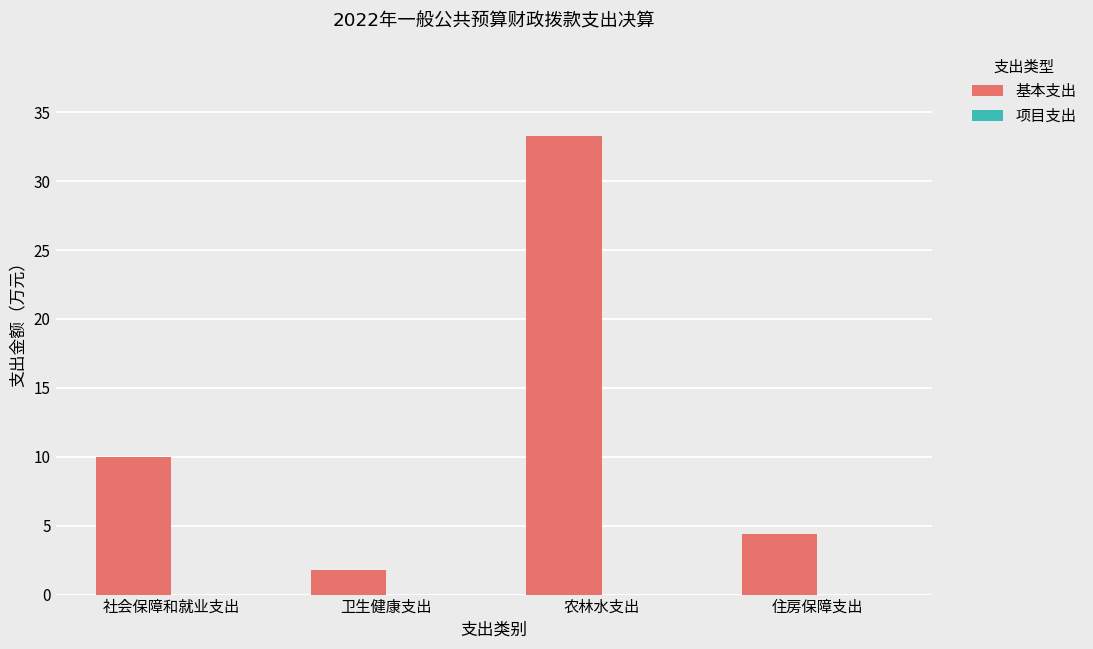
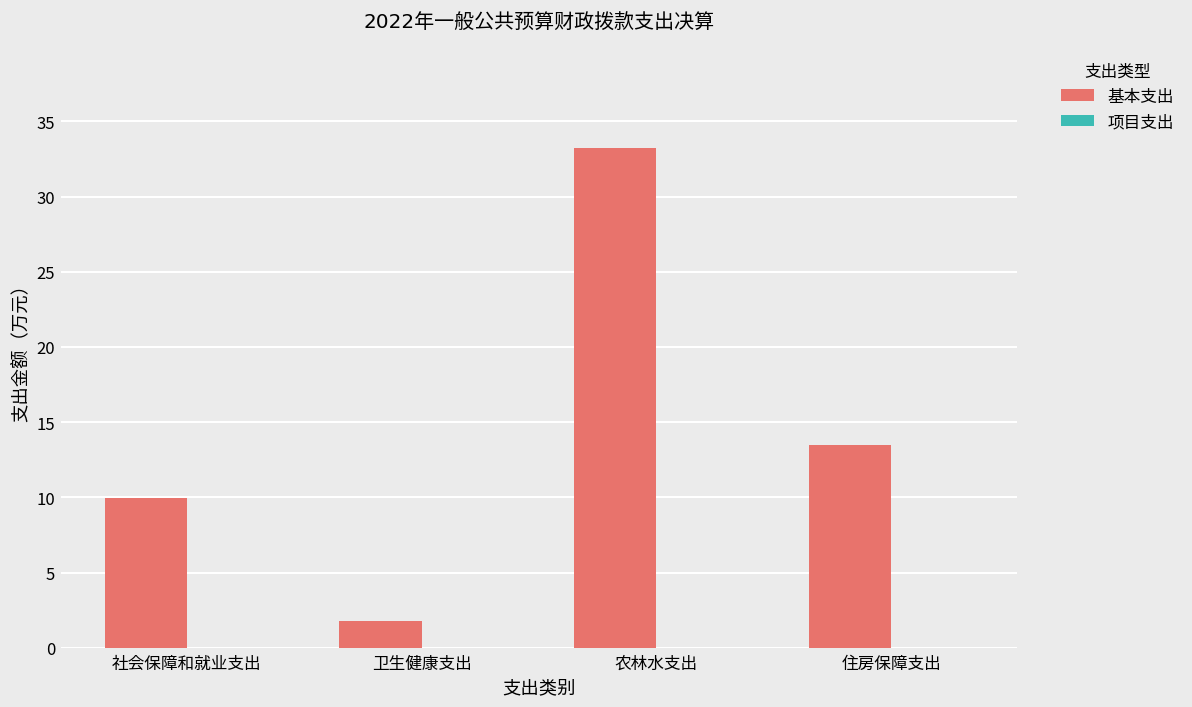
  {
    "基本支出": {
      "社会保障和就业支出": 10.0,
      "卫生健康支出": 1.8,
      "农林水支出": 33.3,
-     "住房保障支出": 4.4
+     "住房保障支出": 13.5
    },
    "项目支出": {
      "社会保障和就业支出": 0.0,
      "卫生健康支出": 0.0,
      "农林水支出": 0.0,
      "住房保障支出": 0.0
    }
  }
